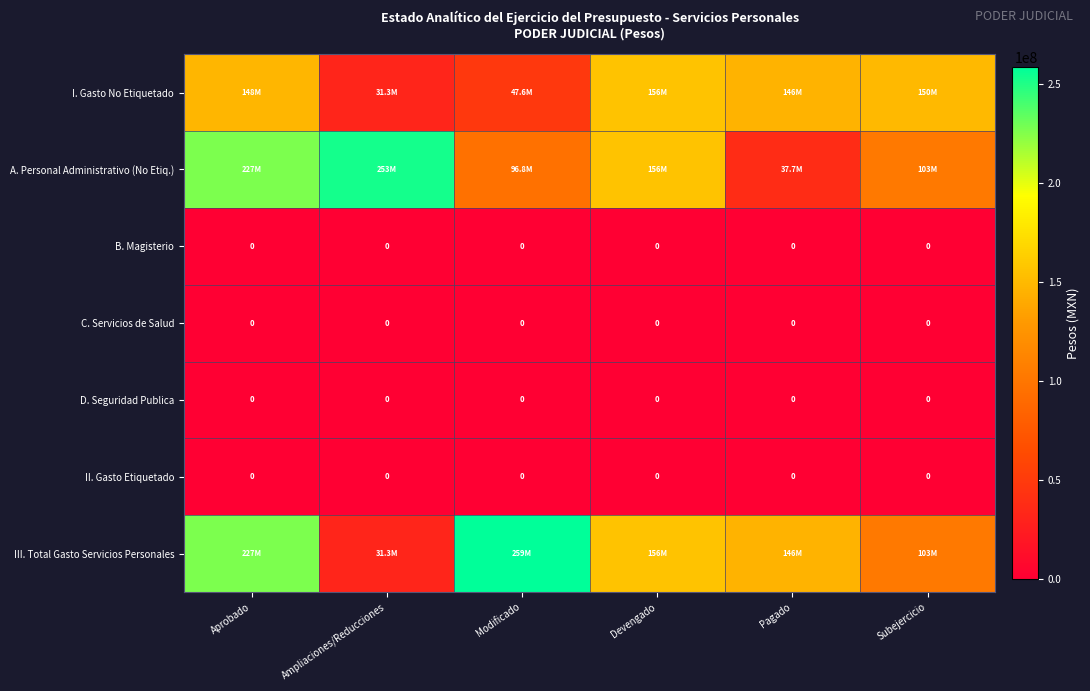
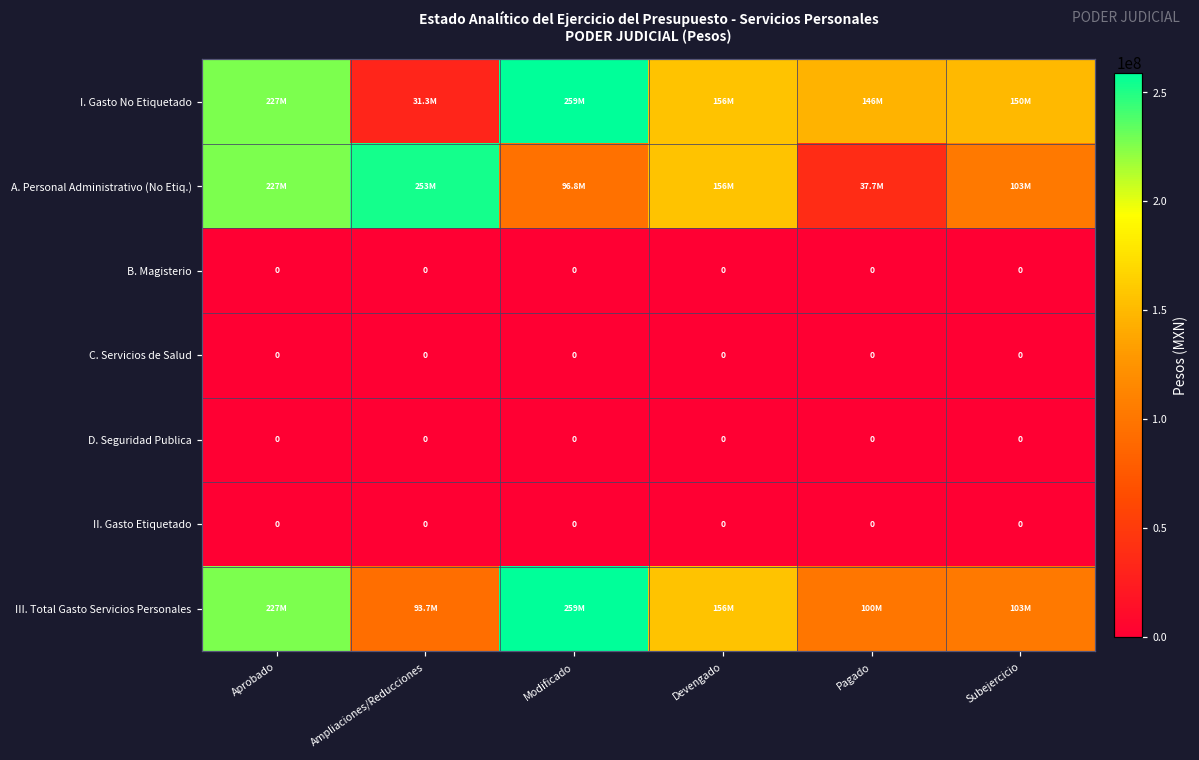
  {
    "I. Gasto No Etiquetado": {
-     "Aprobado": "148M",
+     "Aprobado": "227M",
      "Ampliaciones/Reducciones": "31.3M",
-     "Modificado": "47.6M",
+     "Modificado": "259M",
      "Devengado": "156M",
      "Pagado": "146M",
      "Subejercicio": "150M"
    },
    "A. Personal Administrativo (No Etiq.)": {
      "Aprobado": "227M",
      "Ampliaciones/Reducciones": "253M",
      "Modificado": "96.8M",
      "Devengado": "156M",
      "Pagado": "37.7M",
      "Subejercicio": "103M"
    },
    "B. Magisterio": {
      "Aprobado": "0",
      "Ampliaciones/Reducciones": "0",
      "Modificado": "0",
      "Devengado": "0",
      "Pagado": "0",
      "Subejercicio": "0"
    },
    "C. Servicios de Salud": {
      "Aprobado": "0",
      "Ampliaciones/Reducciones": "0",
      "Modificado": "0",
      "Devengado": "0",
      "Pagado": "0",
      "Subejercicio": "0"
    },
    "D. Seguridad Publica": {
      "Aprobado": "0",
      "Ampliaciones/Reducciones": "0",
      "Modificado": "0",
      "Devengado": "0",
      "Pagado": "0",
      "Subejercicio": "0"
    },
    "II. Gasto Etiquetado": {
      "Aprobado": "0",
      "Ampliaciones/Reducciones": "0",
      "Modificado": "0",
      "Devengado": "0",
      "Pagado": "0",
      "Subejercicio": "0"
    },
    "III. Total Gasto Servicios Personales": {
      "Aprobado": "227M",
-     "Ampliaciones/Reducciones": "31.3M",
+     "Ampliaciones/Reducciones": "93.7M",
      "Modificado": "259M",
      "Devengado": "156M",
-     "Pagado": "146M",
+     "Pagado": "100M",
      "Subejercicio": "103M"
    }
  }
